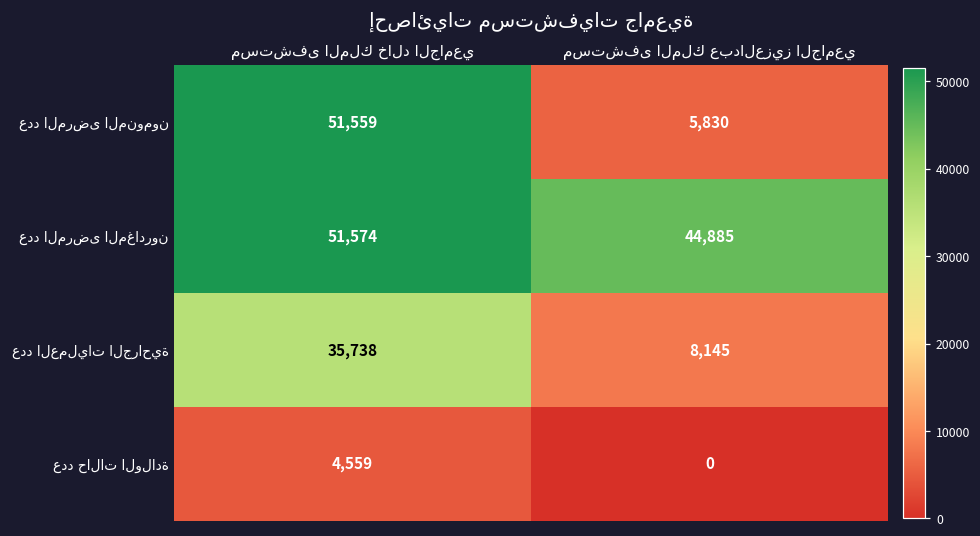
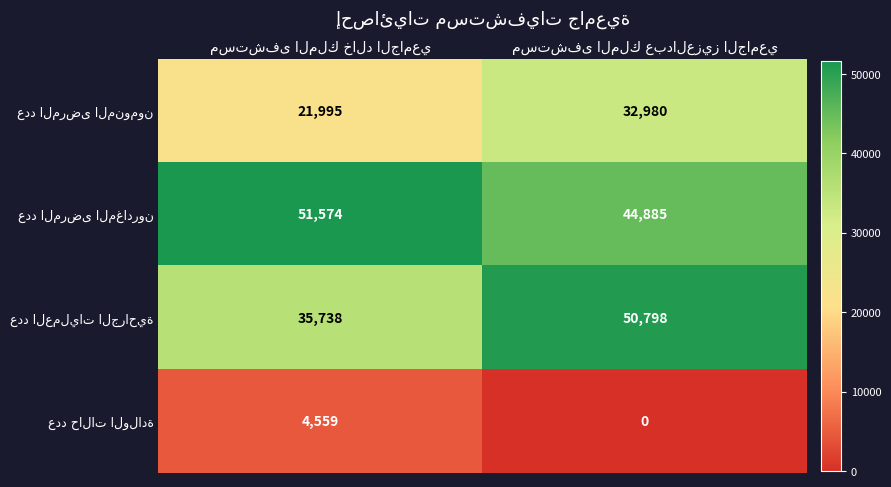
  {
    "عدد المرضى المنومون": {
-     "مستشفى الملك خالد الجامعي": "51,559",
-     "مستشفى الملك عبدالعزيز الجامعي": "5,830"
+     "مستشفى الملك خالد الجامعي": "21,995",
+     "مستشفى الملك عبدالعزيز الجامعي": "32,980"
    },
    "عدد المرضى المغادرون": {
      "مستشفى الملك خالد الجامعي": "51,574",
      "مستشفى الملك عبدالعزيز الجامعي": "44,885"
    },
    "عدد العمليات الجراحية": {
      "مستشفى الملك خالد الجامعي": "35,738",
-     "مستشفى الملك عبدالعزيز الجامعي": "8,145"
+     "مستشفى الملك عبدالعزيز الجامعي": "50,798"
    },
    "عدد حالات الولادة": {
      "مستشفى الملك خالد الجامعي": "4,559",
      "مستشفى الملك عبدالعزيز الجامعي": "0"
    }
  }
